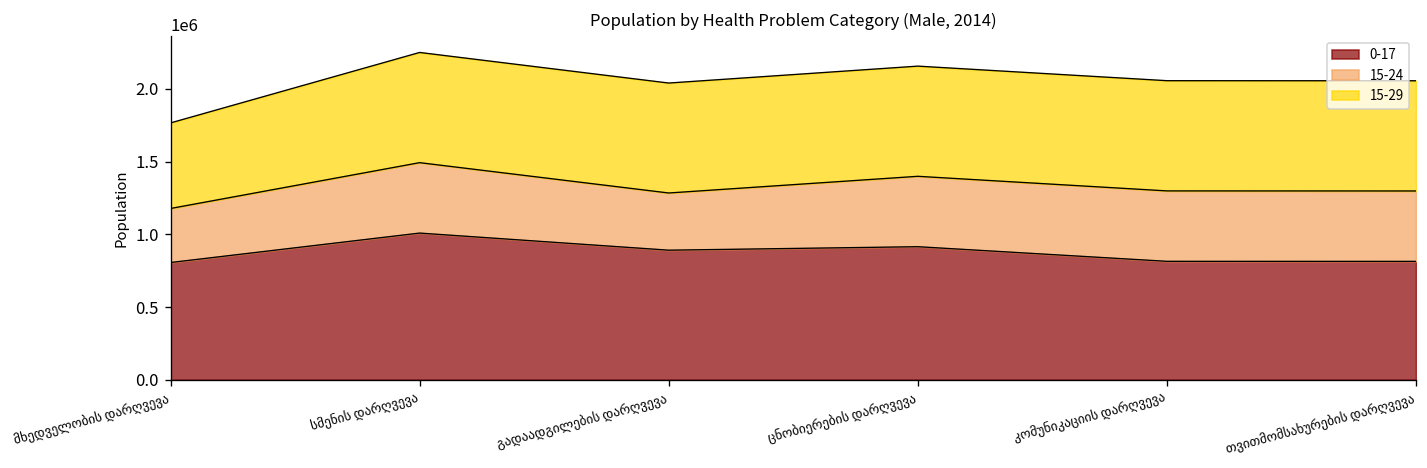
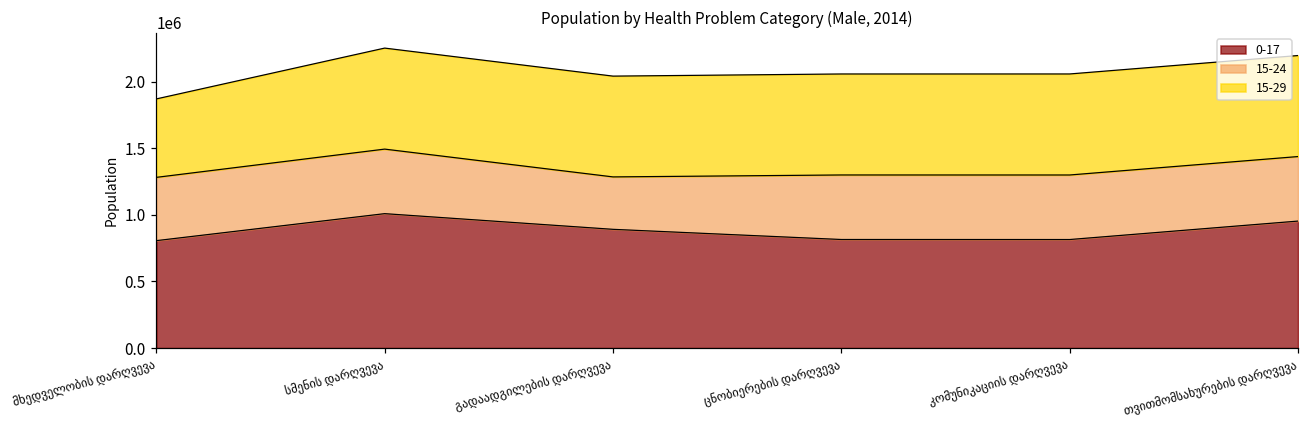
  {
    "0-17": {
      "მხედველობის დარღვევა": 810000,
      "სმენის დარღვევა": 1010000,
      "გადაადგილების დარღვევა": 890000,
-     "ცნობიერების დარღვევა": 910000,
+     "ცნობიერების დარღვევა": 810000,
      "კომუნიკაციის დარღვევა": 810000,
-     "თვითმომსახურების დარღვევა": 810000
+     "თვითმომსახურების დარღვევა": 950000
    },
    "15-24": {
-     "მხედველობის დარღვევა": 370000,
+     "მხედველობის დარღვევა": 470000,
      "სმენის დარღვევა": 480000,
      "გადაადგილების დარღვევა": 390000,
      "ცნობიერების დარღვევა": 480000,
      "კომუნიკაციის დარღვევა": 480000,
      "თვითმომსახურების დარღვევა": 480000
    },
    "15-29": {
      "მხედველობის დარღვევა": 590000,
      "სმენის დარღვევა": 760000,
      "გადაადგილების დარღვევა": 760000,
      "ცნობიერების დარღვევა": 760000,
      "კომუნიკაციის დარღვევა": 760000,
      "თვითმომსახურების დარღვევა": 760000
    }
  }
